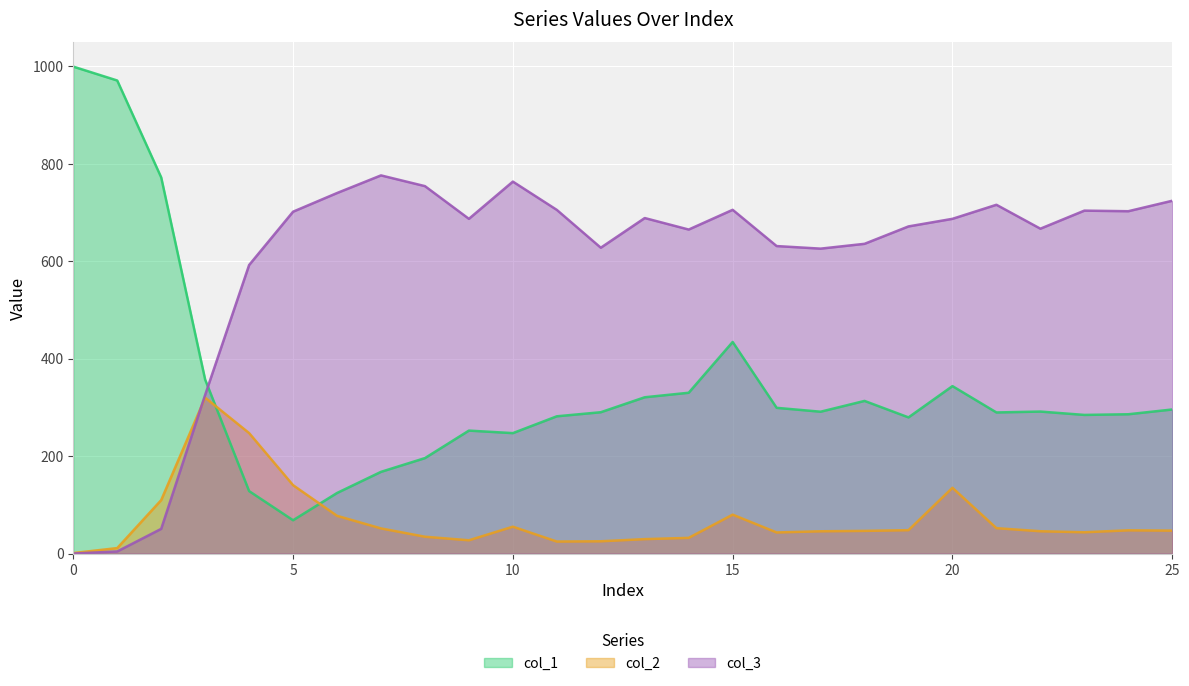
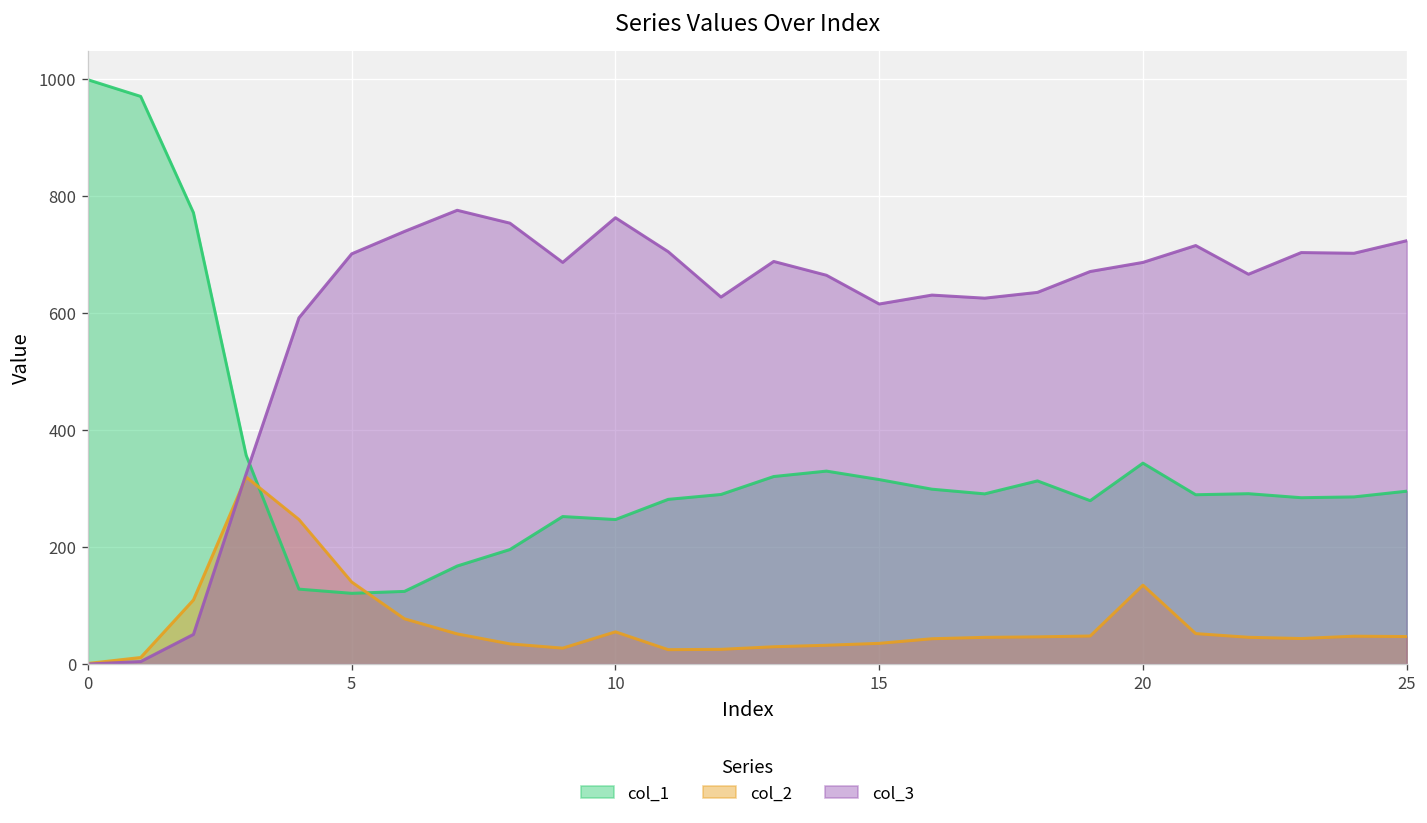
  {
    "col_1": {
      "0": 1000,
-     "5": 70,
+     "5": 120,
      "10": 250,
-     "15": 430,
+     "15": 320,
      "20": 340,
      "25": 300
    },
    "col_2": {
      "5": 140,
      "10": 60,
-     "15": 80,
+     "15": 40,
      "20": 130,
      "25": 50
    },
    "col_3": {
      "5": 700,
      "10": 760,
-     "15": 710,
+     "15": 620,
      "20": 690,
      "25": 720
    }
  }
